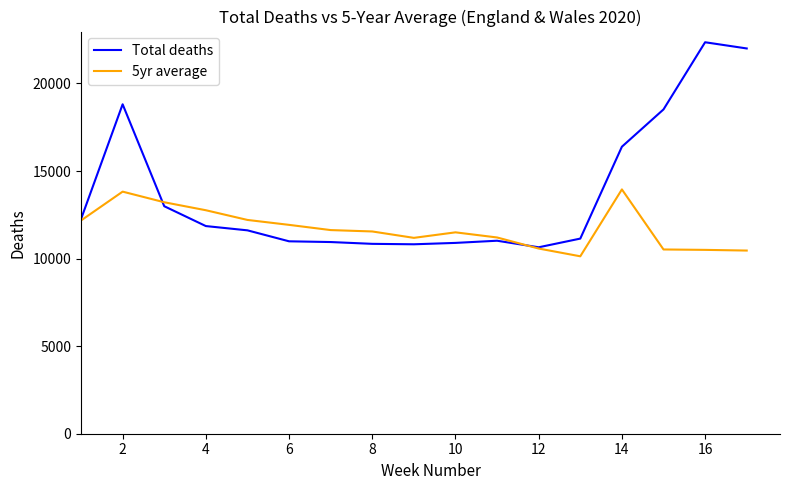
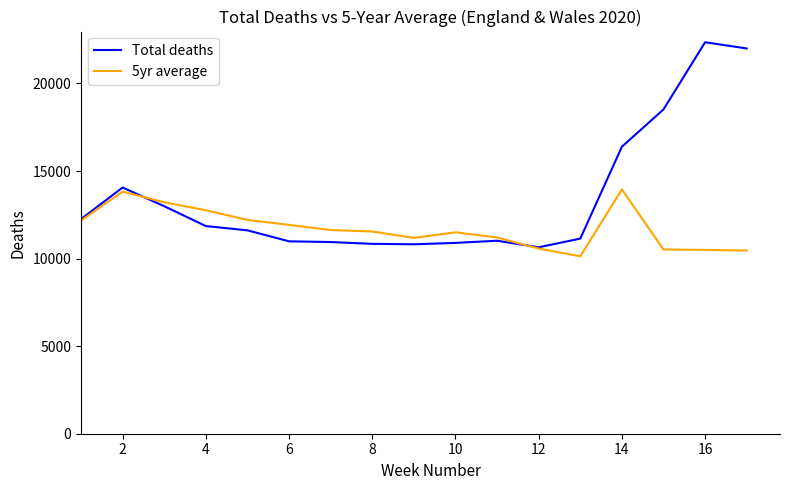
  {
    "Total deaths": {
-     "2": 18800,
+     "2": 14100,
      "4": 11900,
      "6": 11000,
      "8": 10800,
      "10": 10900,
      "14": 16400,
      "16": 22400
    },
    "5yr average": {
      "2": 13800,
      "4": 12800,
      "6": 11900,
      "8": 11500,
      "10": 11500,
      "14": 13900,
      "16": 10500
    }
  }
